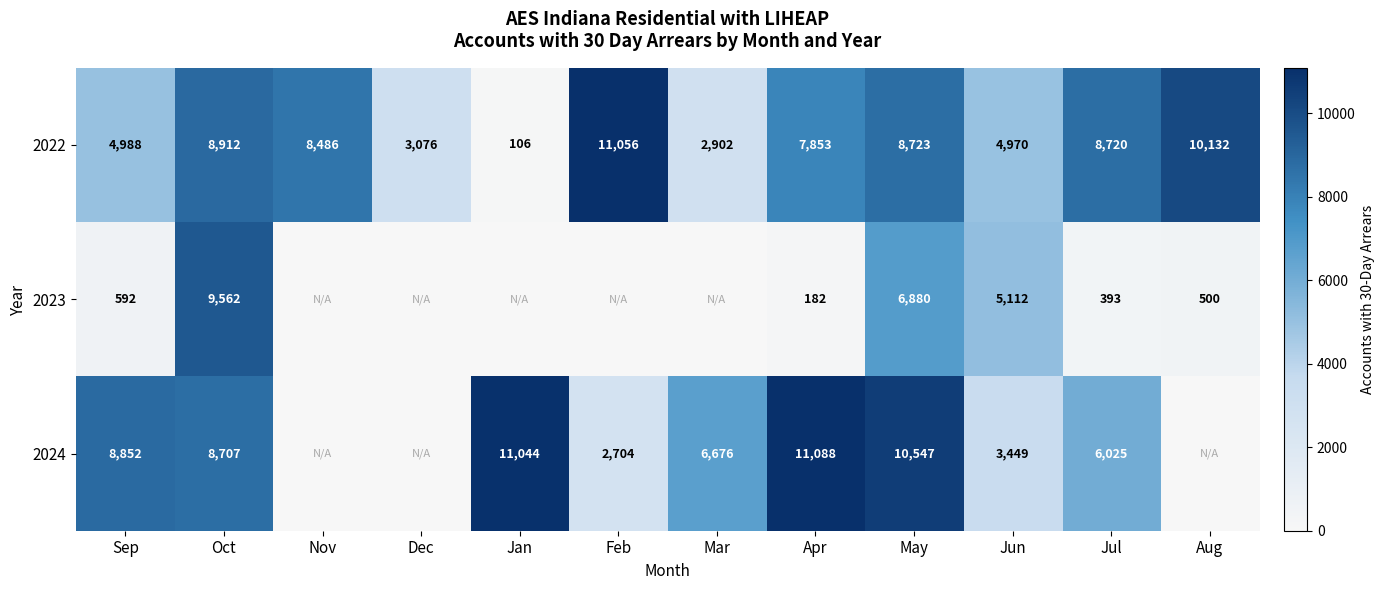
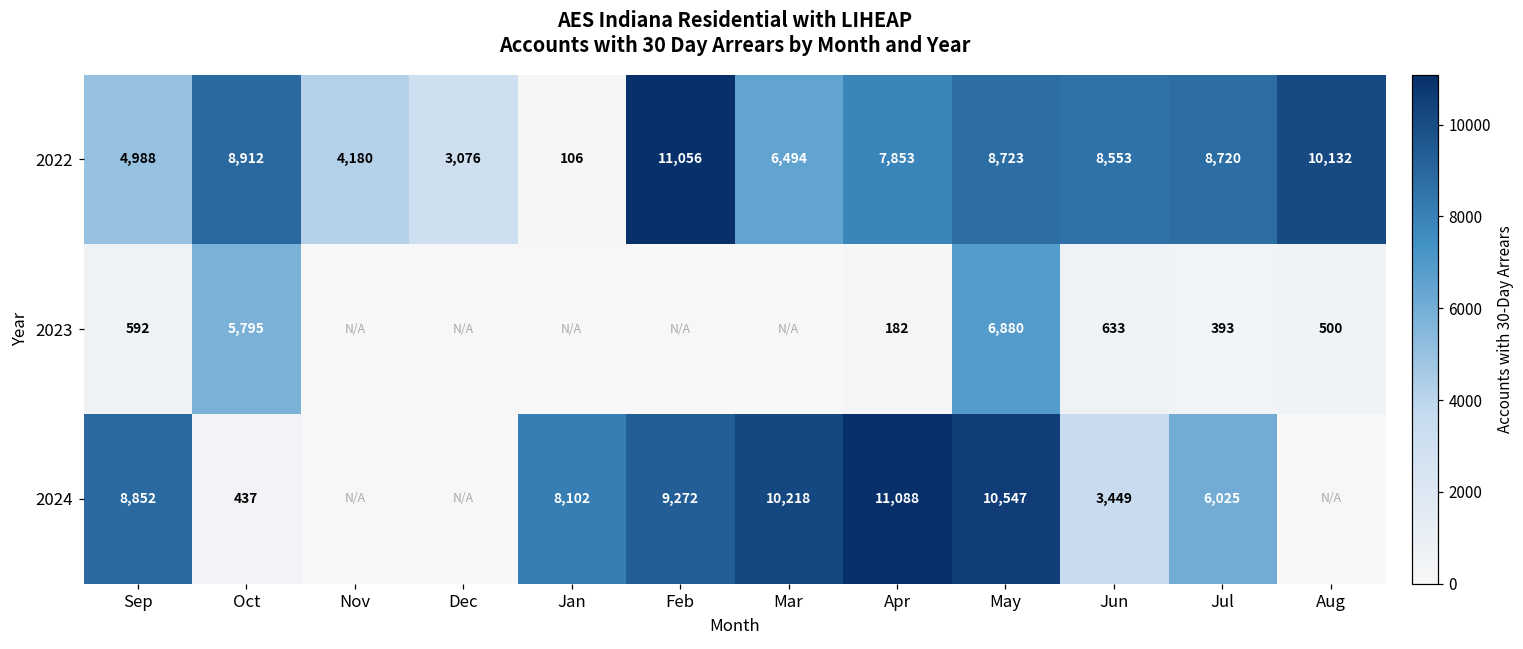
  {
    "2022": {
      "Sep": "4,988",
      "Oct": "8,912",
-     "Nov": "8,486",
+     "Nov": "4,180",
      "Dec": "3,076",
      "Jan": "106",
      "Feb": "11,056",
-     "Mar": "2,902",
+     "Mar": "6,494",
      "Apr": "7,853",
      "May": "8,723",
-     "Jun": "4,970",
+     "Jun": "8,553",
      "Jul": "8,720",
      "Aug": "10,132"
    },
    "2023": {
      "Sep": "592",
-     "Oct": "9,562",
+     "Oct": "5,795",
      "Apr": "182",
      "May": "6,880",
-     "Jun": "5,112",
+     "Jun": "633",
      "Jul": "393",
      "Aug": "500"
    },
    "2024": {
      "Sep": "8,852",
-     "Oct": "8,707",
-     "Jan": "11,044",
-     "Feb": "2,704",
-     "Mar": "6,676",
+     "Oct": "437",
+     "Jan": "8,102",
+     "Feb": "9,272",
+     "Mar": "10,218",
      "Apr": "11,088",
      "May": "10,547",
      "Jun": "3,449",
      "Jul": "6,025"
    }
  }
